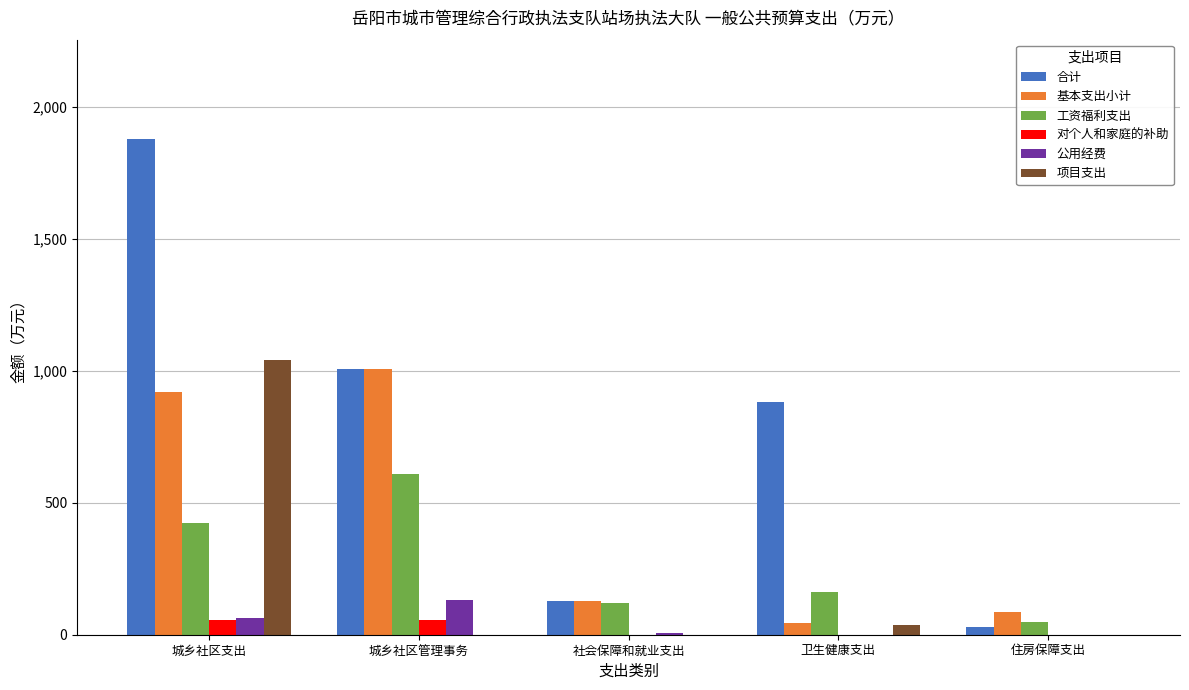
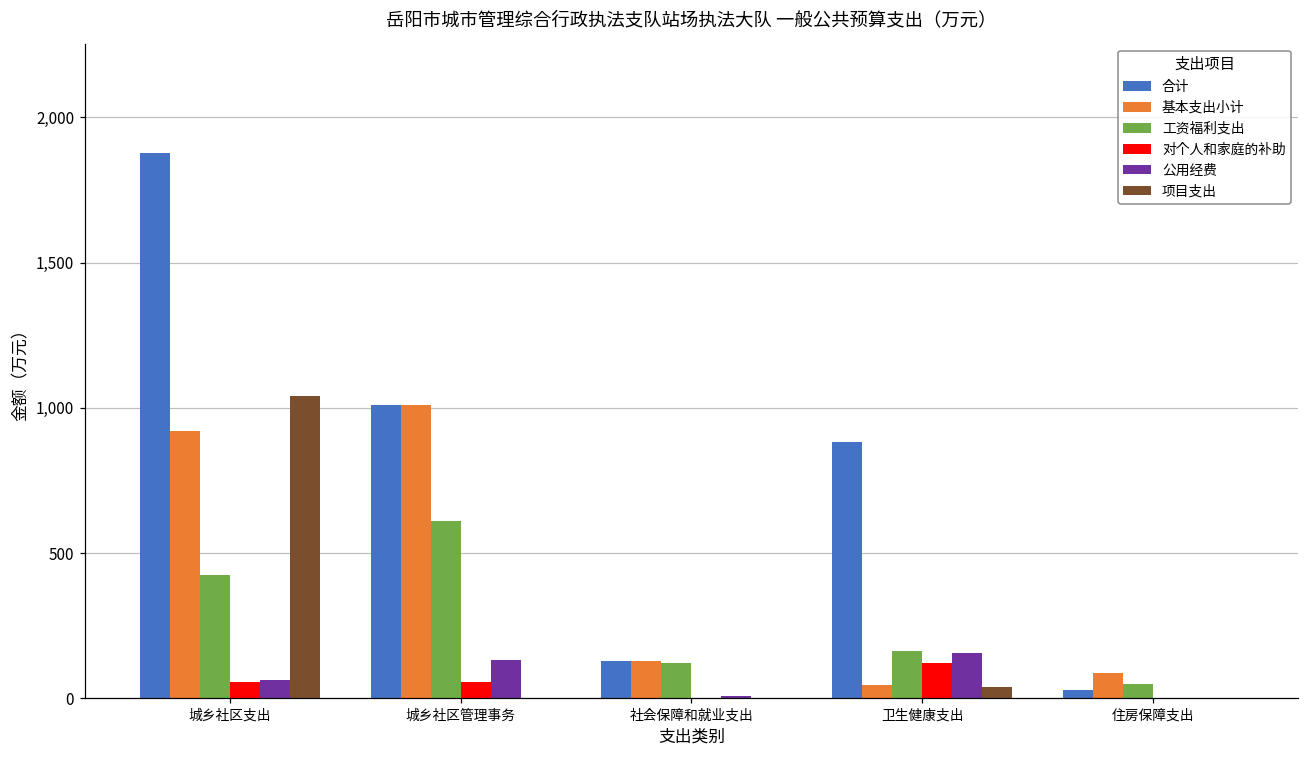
  {
    "合计": {
      "城乡社区支出": "1,880",
      "城乡社区管理事务": "1,010",
      "社会保障和就业支出": "130",
      "卫生健康支出": "880",
      "住房保障支出": "30"
    },
    "基本支出小计": {
      "城乡社区支出": "920",
      "城乡社区管理事务": "1,010",
      "社会保障和就业支出": "130",
      "卫生健康支出": "50",
      "住房保障支出": "90"
    },
    "工资福利支出": {
      "城乡社区支出": "420",
      "城乡社区管理事务": "610",
      "社会保障和就业支出": "120",
      "卫生健康支出": "160",
      "住房保障支出": "50"
    },
    "对个人和家庭的补助": {
      "城乡社区支出": "60",
      "城乡社区管理事务": "60",
      "社会保障和就业支出": "0",
-     "卫生健康支出": "0",
+     "卫生健康支出": "120",
      "住房保障支出": "0"
    },
    "公用经费": {
      "城乡社区支出": "60",
      "城乡社区管理事务": "130",
-     "卫生健康支出": "0",
+     "卫生健康支出": "160",
      "住房保障支出": "0"
    },
    "项目支出": {
      "城乡社区支出": "1,040",
      "城乡社区管理事务": "0",
      "社会保障和就业支出": "0",
      "卫生健康支出": "40",
      "住房保障支出": "0"
    }
  }
